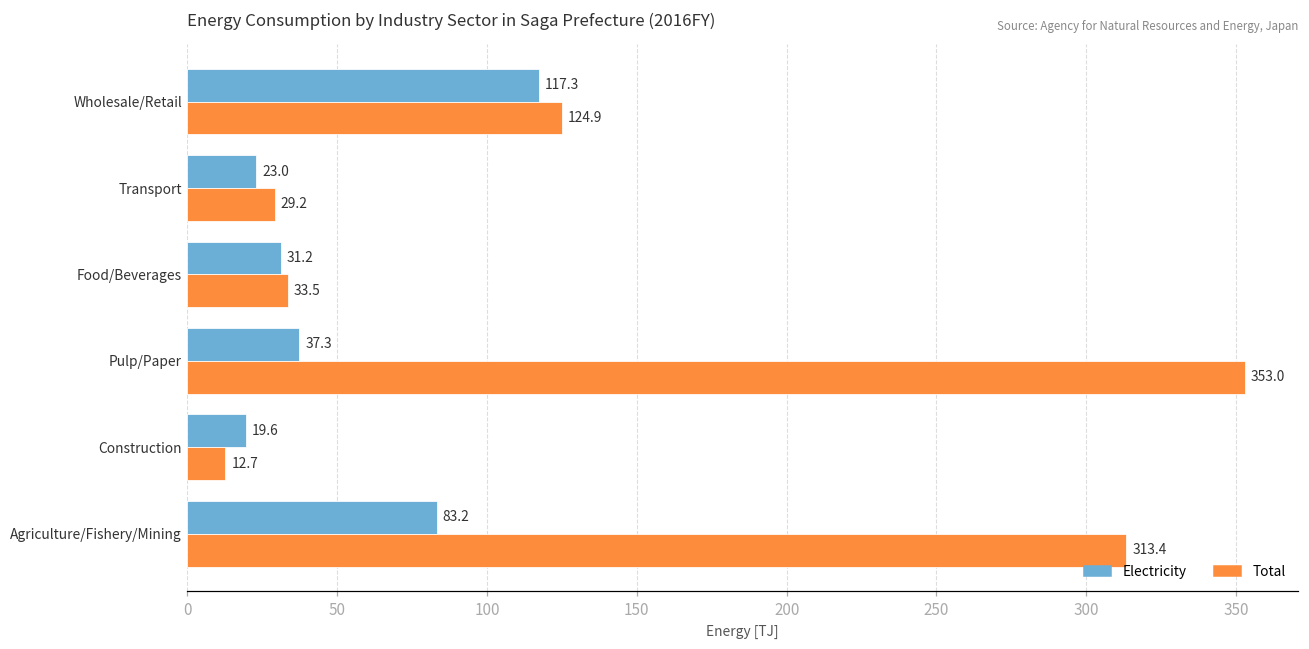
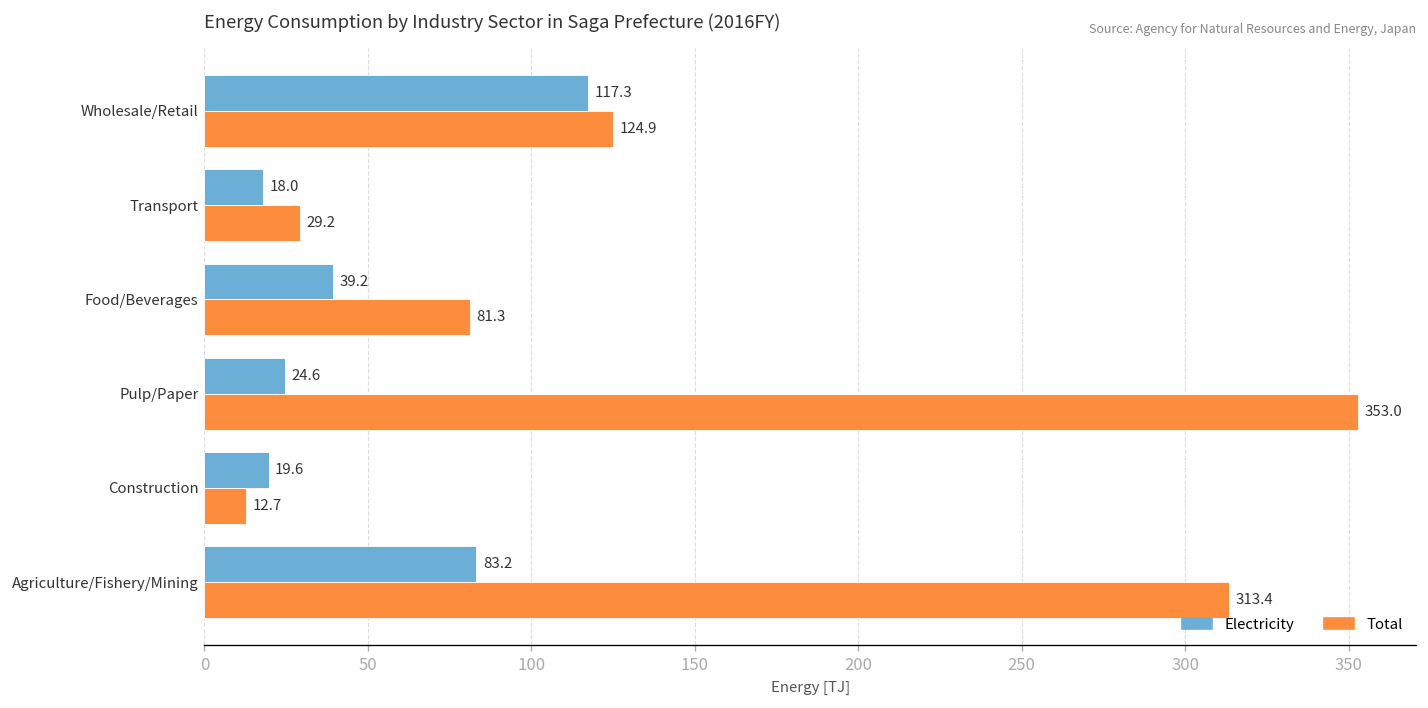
  {
    "Electricity": {
      "Wholesale/Retail": 117.3,
-     "Transport": 23.0,
-     "Food/Beverages": 31.2,
-     "Pulp/Paper": 37.3,
+     "Transport": 18.0,
+     "Food/Beverages": 39.2,
+     "Pulp/Paper": 24.6,
      "Construction": 19.6,
      "Agriculture/Fishery/Mining": 83.2
    },
    "Total": {
      "Wholesale/Retail": 124.9,
      "Transport": 29.2,
-     "Food/Beverages": 33.5,
+     "Food/Beverages": 81.3,
      "Pulp/Paper": 353.0,
      "Construction": 12.7,
      "Agriculture/Fishery/Mining": 313.4
    }
  }
